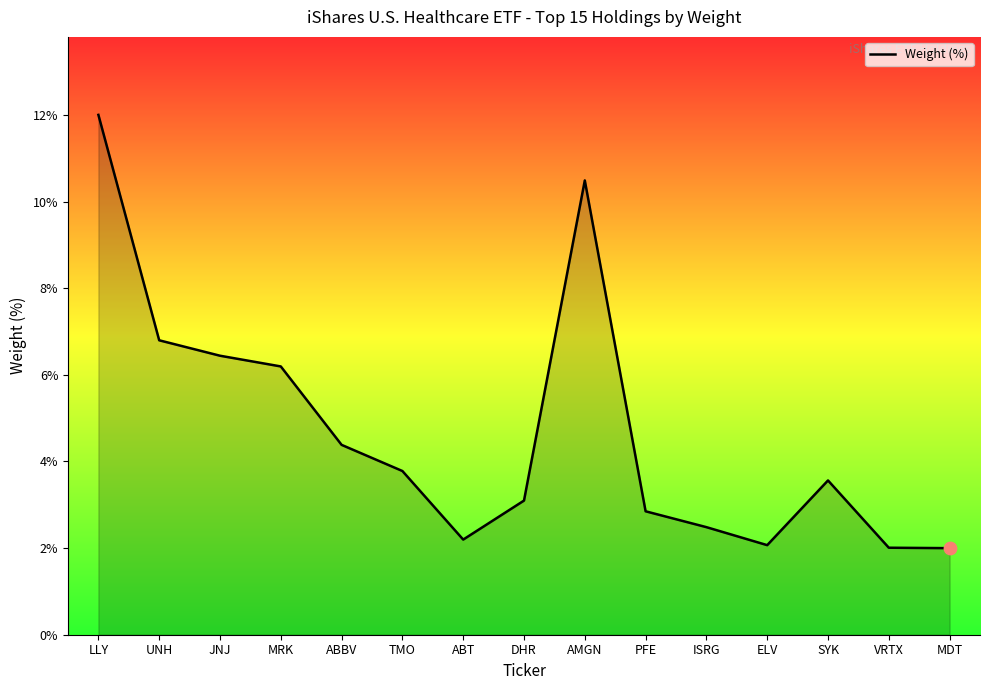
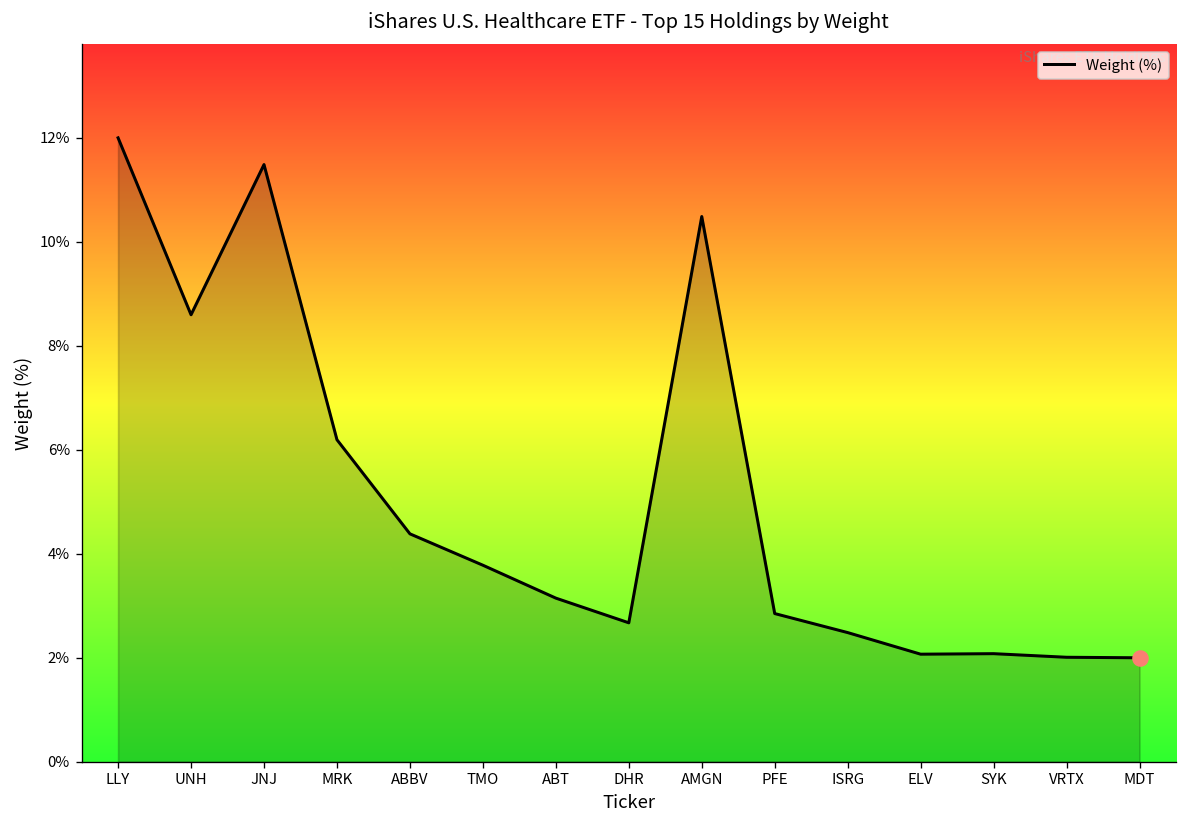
  {
    "Weight (%)": {
      "LLY": "12.1%",
-     "UNH": "6.9%",
-     "JNJ": "6.5%",
+     "UNH": "8.7%",
+     "JNJ": "11.6%",
      "MRK": "6.3%",
      "ABBV": "4.4%",
      "TMO": "3.8%",
-     "ABT": "2.2%",
-     "DHR": "3.1%",
+     "ABT": "3.2%",
+     "DHR": "2.7%",
      "AMGN": "10.6%",
      "PFE": "2.9%",
      "ISRG": "2.5%",
      "ELV": "2.1%",
-     "SYK": "3.6%",
+     "SYK": "2.1%",
      "VRTX": "2.0%"
    }
  }
